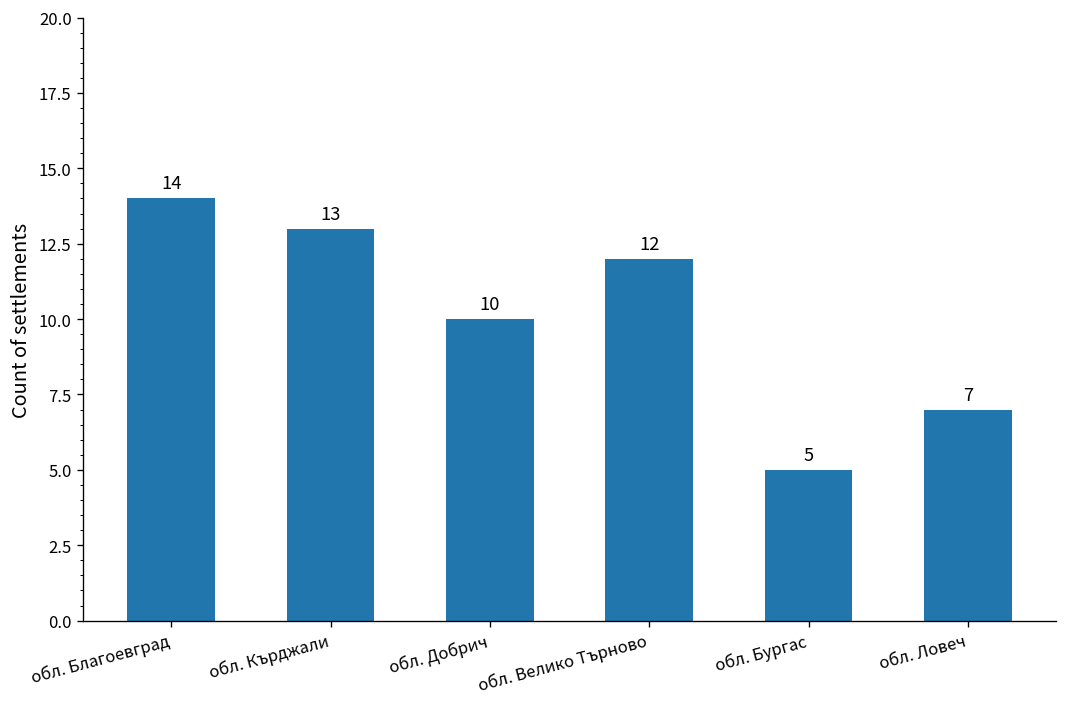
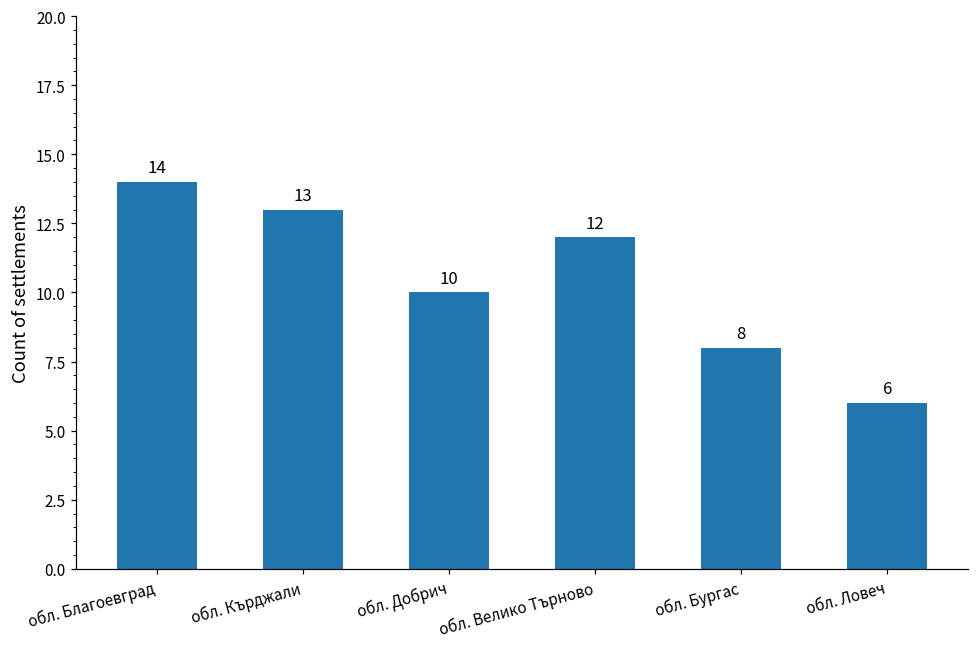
  {
    "обл. Благоевград": 14,
    "обл. Кърджали": 13,
    "обл. Добрич": 10,
    "обл. Велико Търново": 12,
-   "обл. Бургас": 5,
-   "обл. Ловеч": 7
+   "обл. Бургас": 8,
+   "обл. Ловеч": 6
  }
